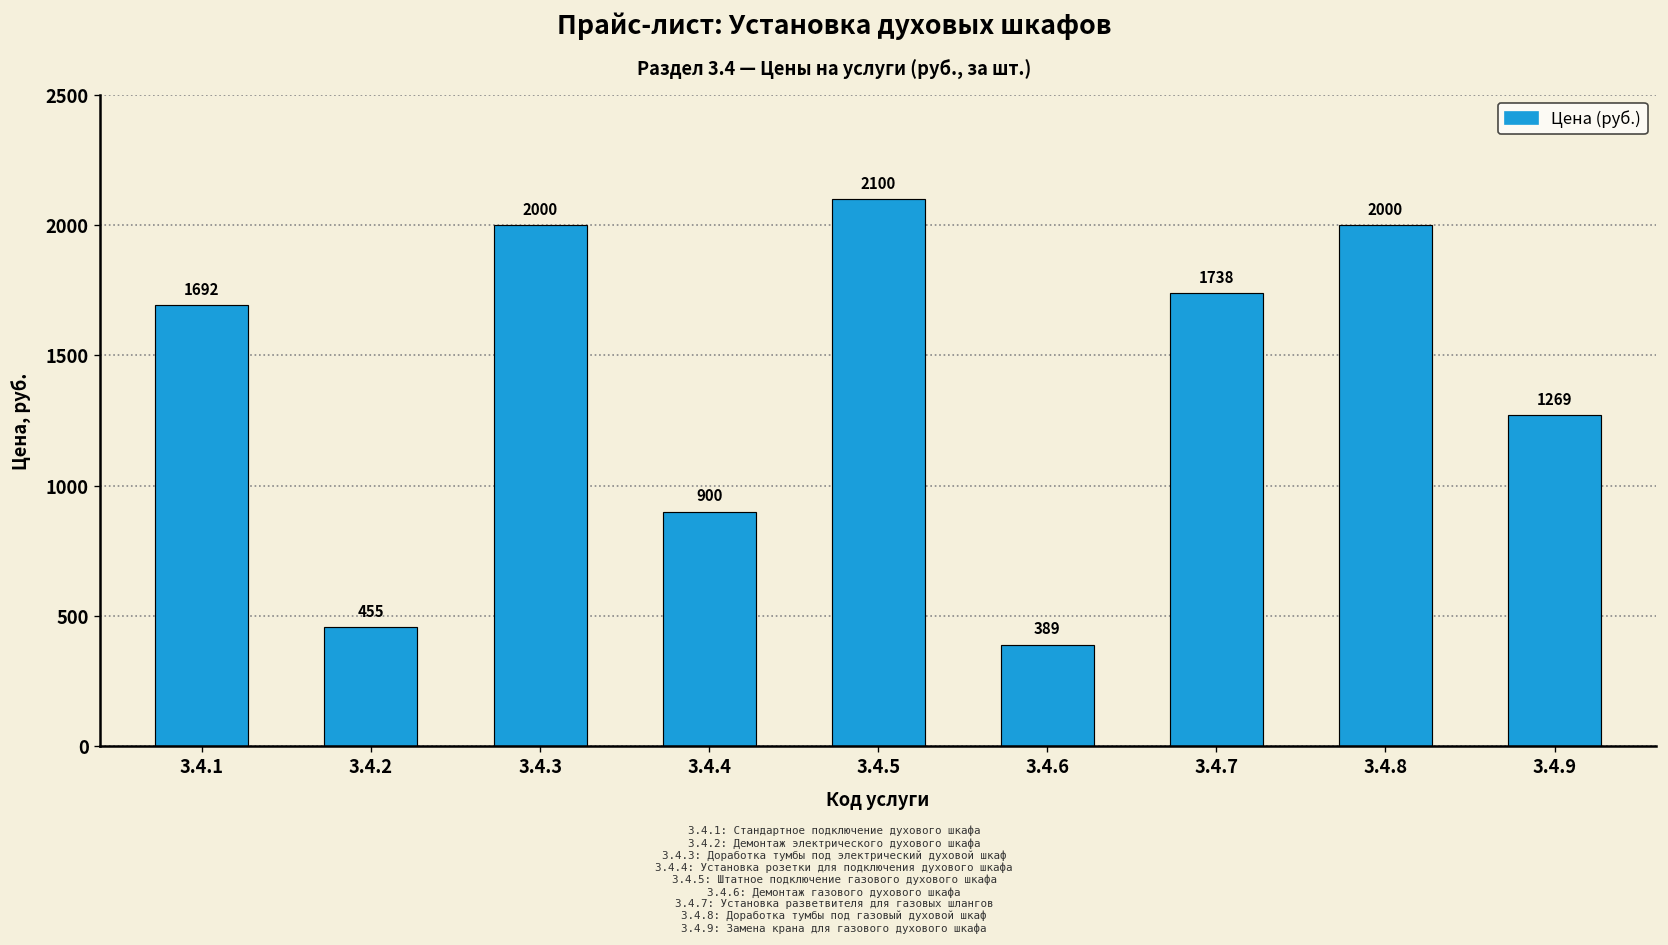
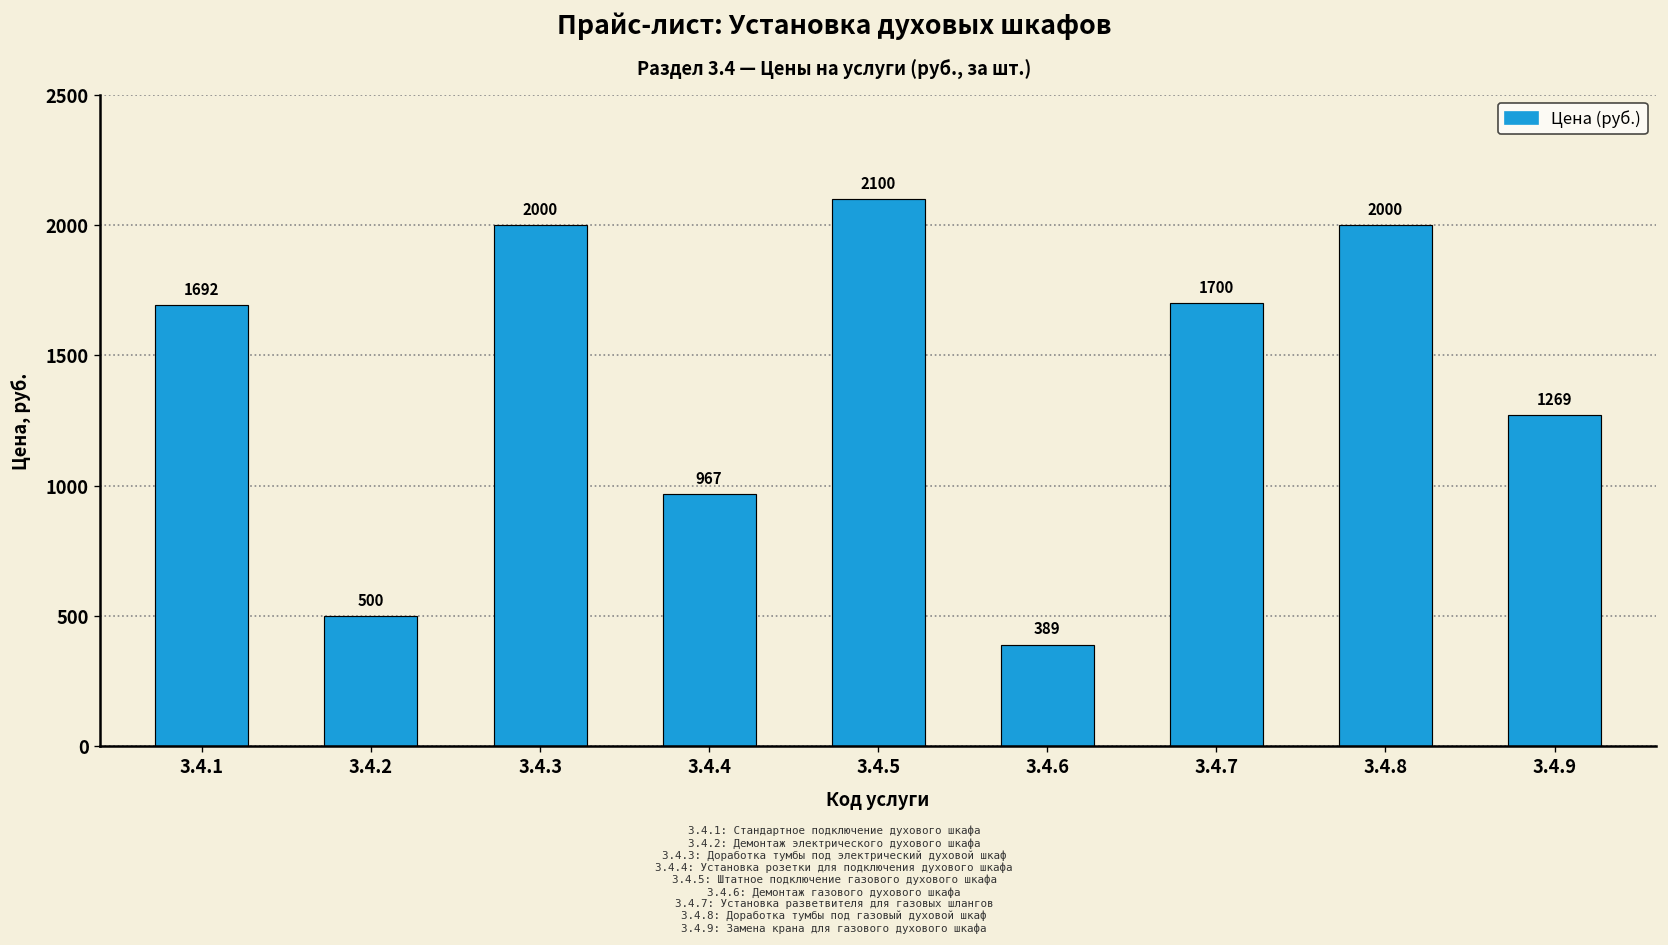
  {
    "3.4.1": 1692,
-   "3.4.2": 455,
+   "3.4.2": 500,
    "3.4.3": 2000,
-   "3.4.4": 900,
+   "3.4.4": 967,
    "3.4.5": 2100,
    "3.4.6": 389,
-   "3.4.7": 1738,
+   "3.4.7": 1700,
    "3.4.8": 2000,
    "3.4.9": 1269
  }
